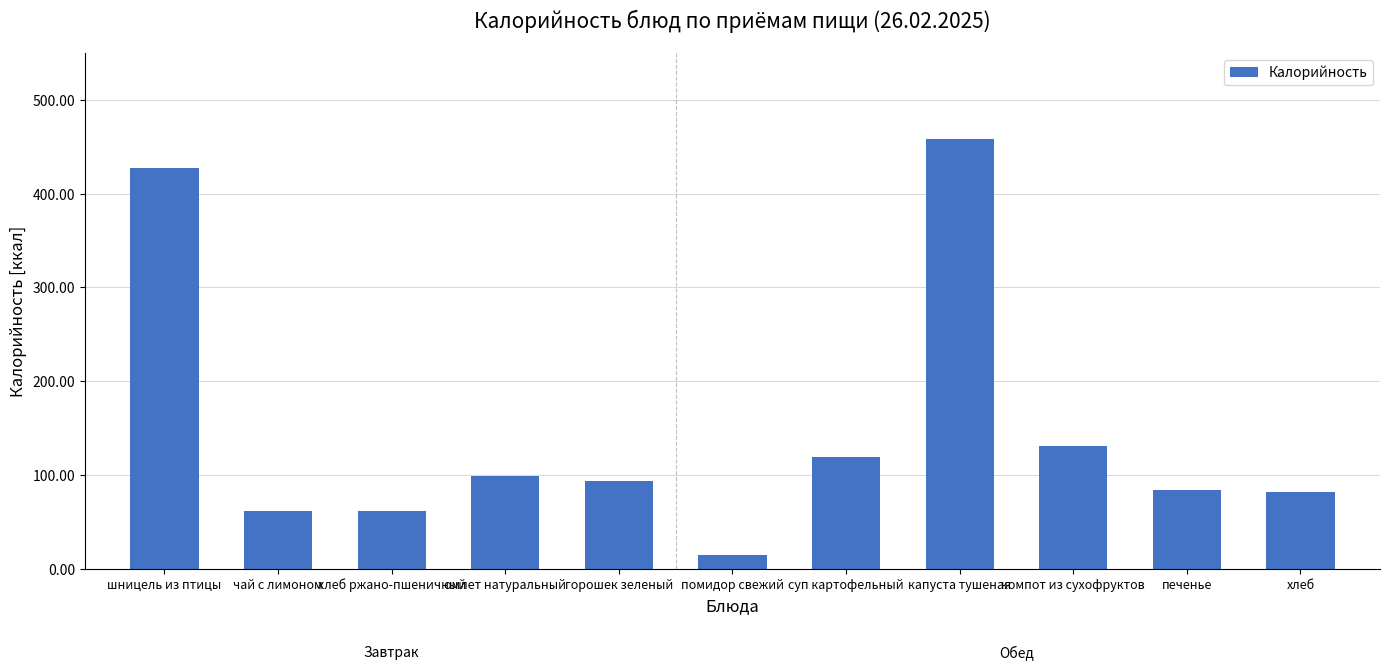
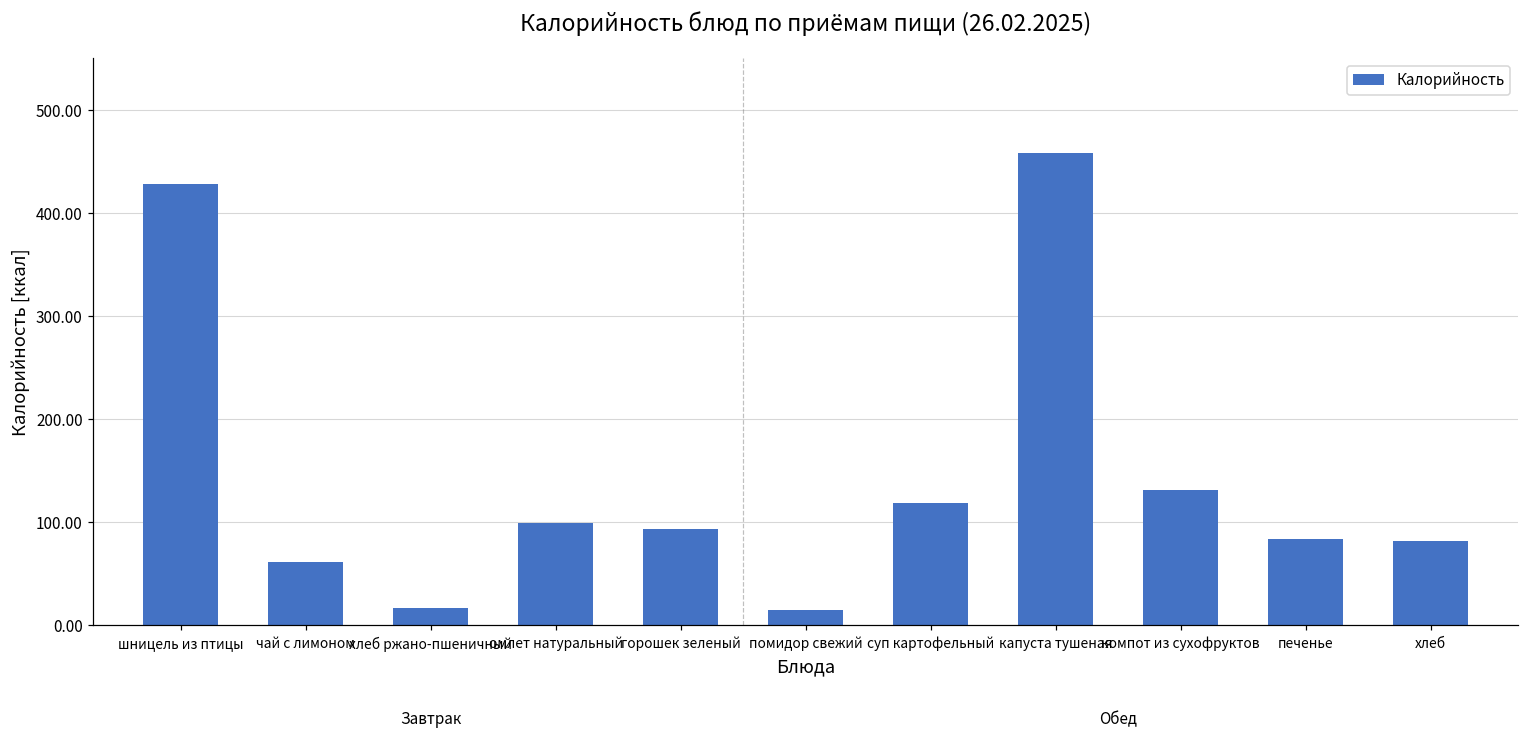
  {
    "шницель из птицы": 430,
    "чай с лимоном": 60,
-   "хлеб ржано-пшеничный": 60,
+   "хлеб ржано-пшеничный": 20,
    "горошек зеленый": 90,
    "помидор свежий": 10,
    "суп картофельный": 120,
    "капуста тушеная": 460,
    "компот из сухофруктов": 130,
    "печенье": 80,
    "хлеб": 80
  }
